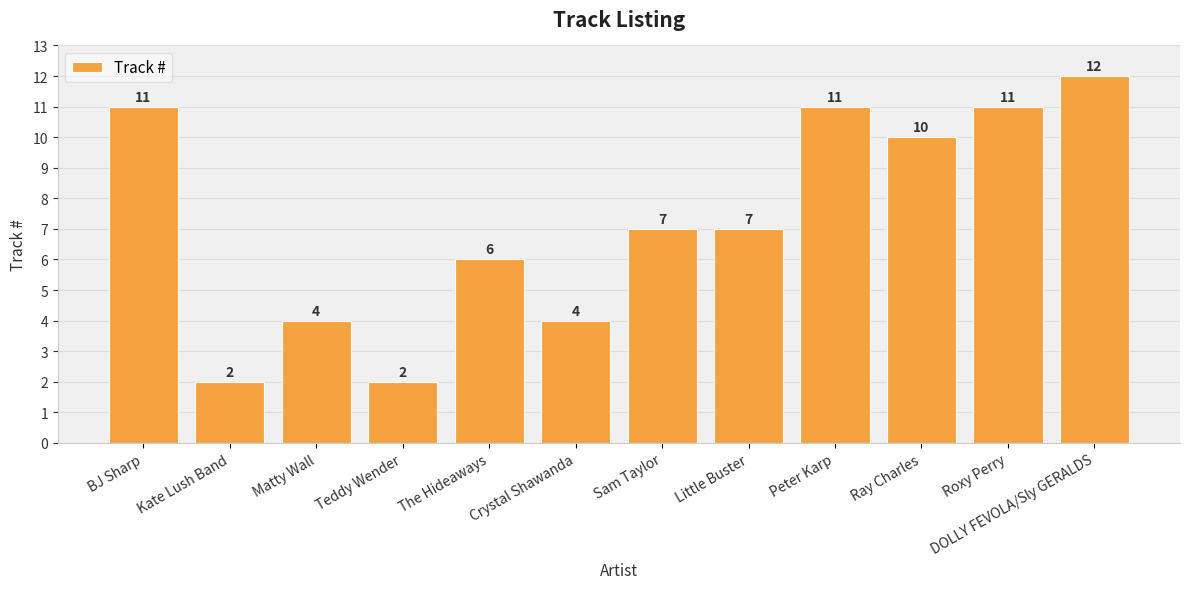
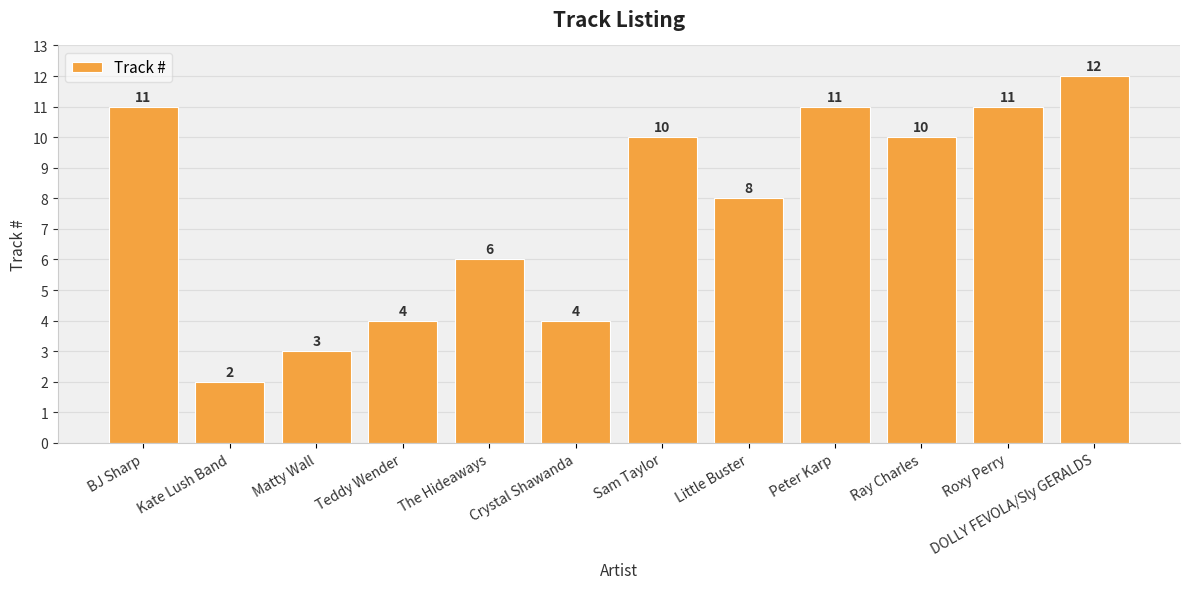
  {
    "BJ Sharp": 11,
    "Kate Lush Band": 2,
-   "Matty Wall": 4,
-   "Teddy Wender": 2,
+   "Matty Wall": 3,
+   "Teddy Wender": 4,
    "The Hideaways": 6,
    "Crystal Shawanda": 4,
-   "Sam Taylor": 7,
-   "Little Buster": 7,
+   "Sam Taylor": 10,
+   "Little Buster": 8,
    "Peter Karp": 11,
    "Ray Charles": 10,
    "Roxy Perry": 11,
    "DOLLY FEVOLA/Sly GERALDS": 12
  }
